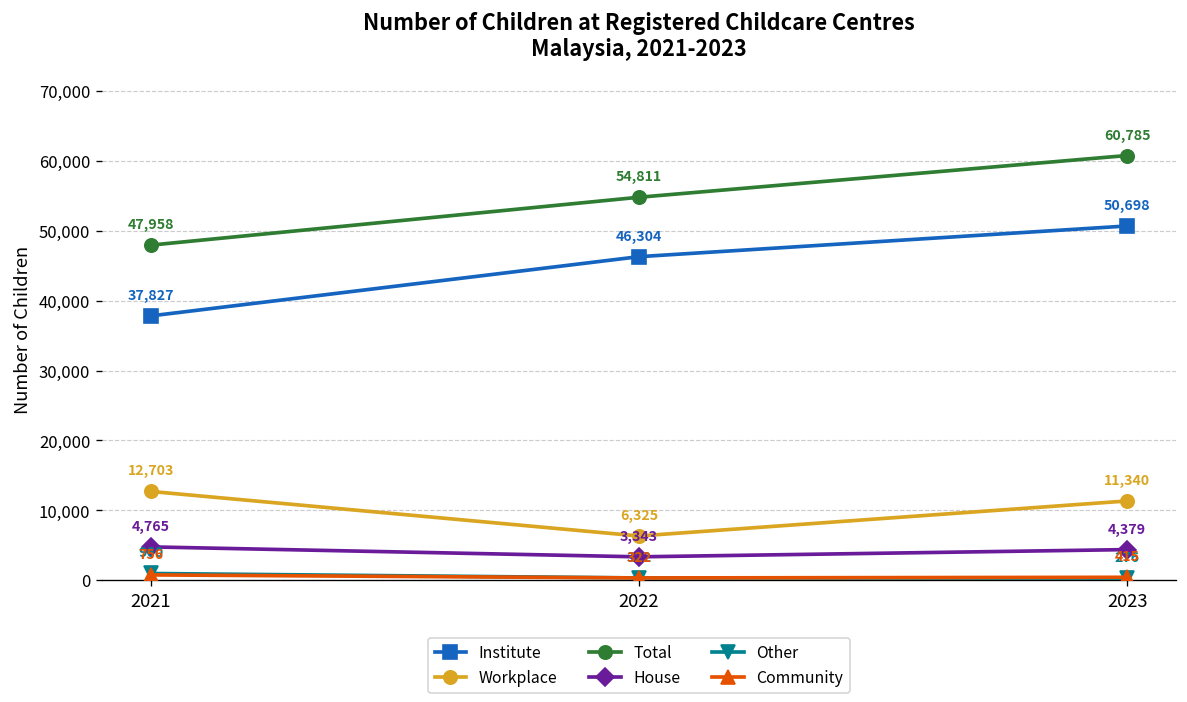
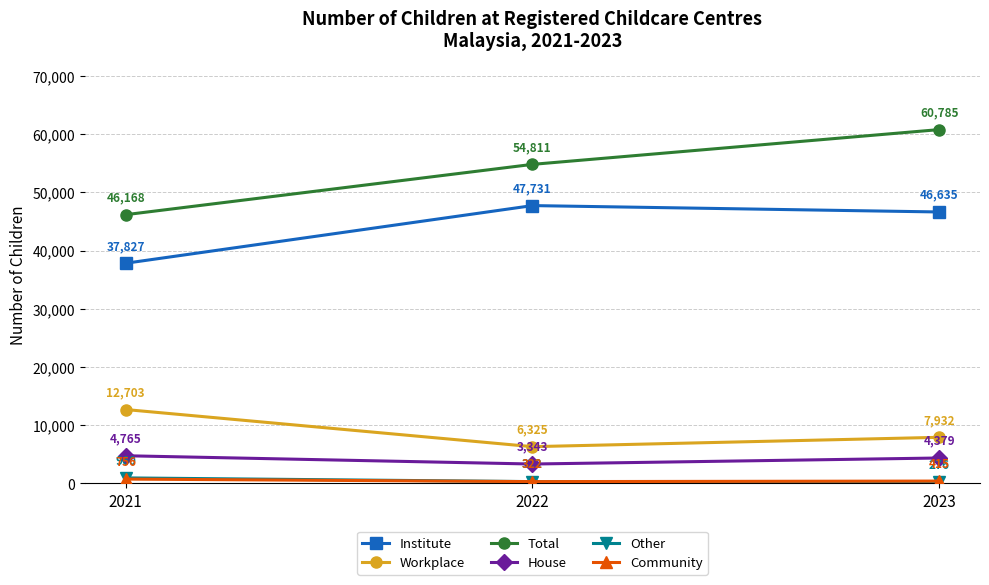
  {
    "Institute": {
      "2021": "37,827",
-     "2022": "46,304",
-     "2023": "50,698"
+     "2022": "47,731",
+     "2023": "46,635"
    },
    "Workplace": {
      "2021": "12,703",
      "2022": "6,325",
-     "2023": "11,340"
+     "2023": "7,932"
    },
    "Total": {
-     "2021": "47,958",
+     "2021": "46,168",
      "2022": "54,811",
      "2023": "60,785"
    },
    "House": {
      "2021": "4,765",
      "2023": "4,379"
    }
  }
